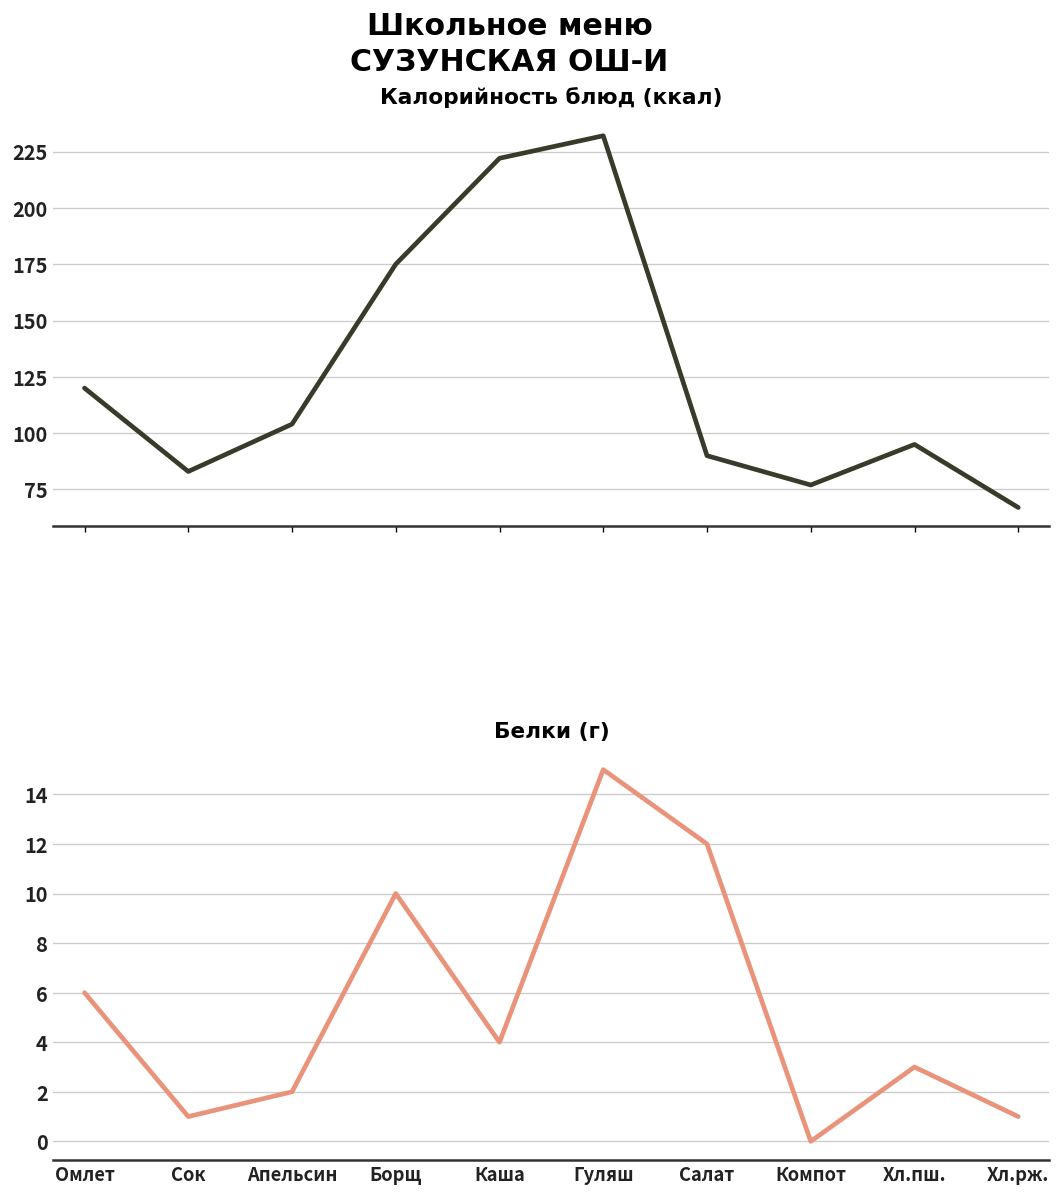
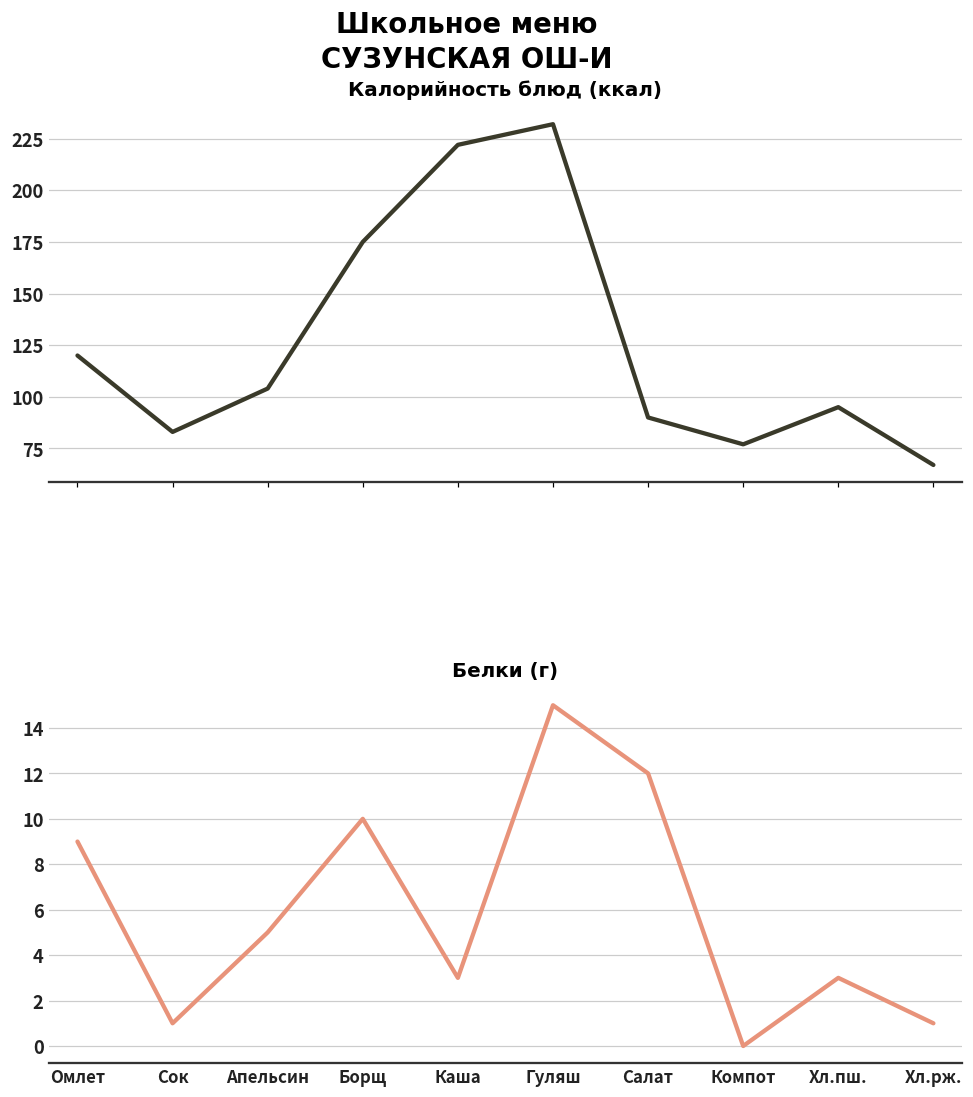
  {
    "Белки (г)": {
-     "Омлет": 6,
+     "Омлет": 9,
      "Сок": 1,
-     "Апельсин": 2,
+     "Апельсин": 5,
      "Борщ": 10,
-     "Каша": 4,
+     "Каша": 3,
      "Гуляш": 15,
      "Салат": 12,
      "Компот": 0,
      "Хл.пш.": 3,
      "Хл.рж.": 1
    }
  }
